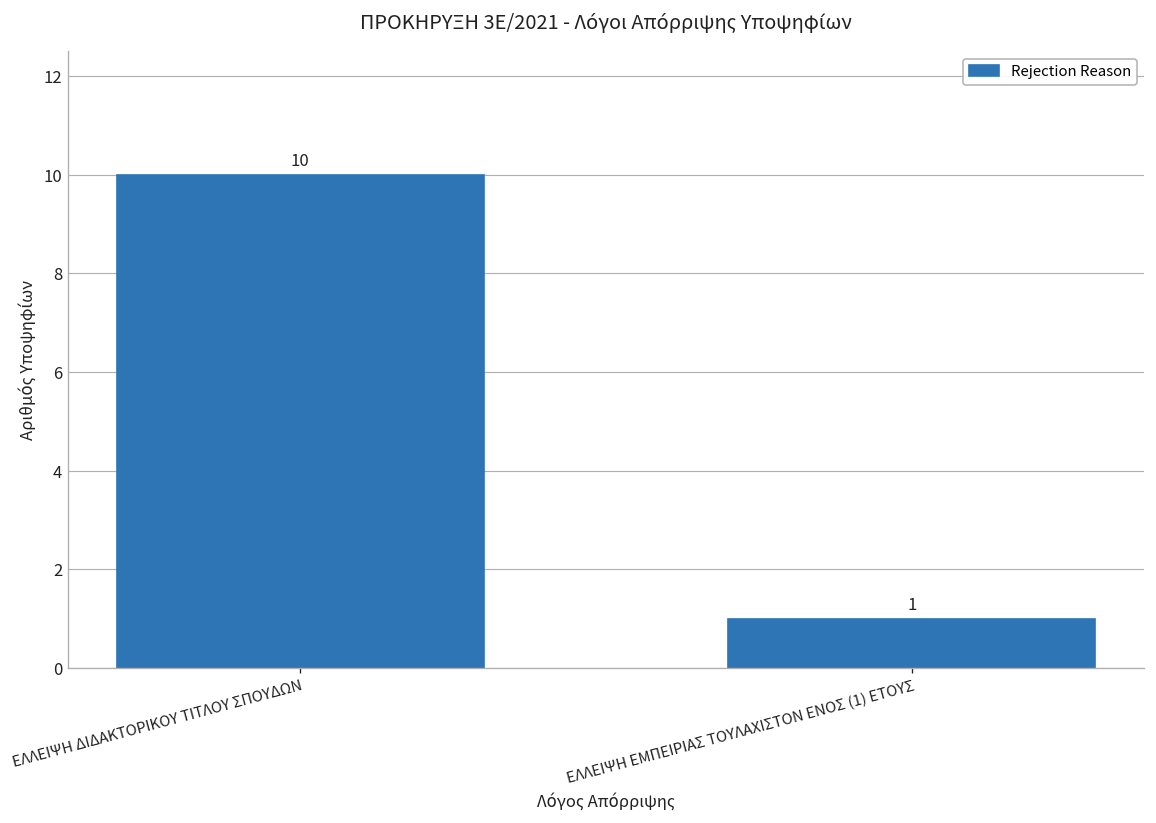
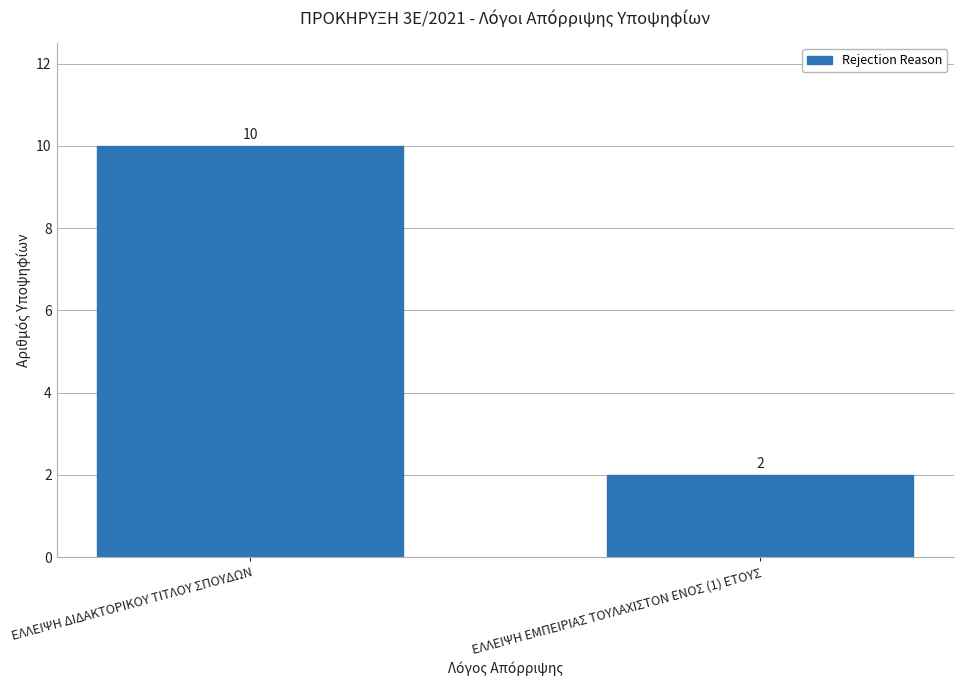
  {
    "ΕΛΛΕΙΨΗ ΔΙΔΑΚΤΟΡΙΚΟΥ ΤΙΤΛΟΥ ΣΠΟΥΔΩΝ": 10,
-   "ΕΛΛΕΙΨΗ ΕΜΠΕΙΡΙΑΣ ΤΟΥΛΑΧΙΣΤΟΝ ΕΝΟΣ (1) ΕΤΟΥΣ": 1
+   "ΕΛΛΕΙΨΗ ΕΜΠΕΙΡΙΑΣ ΤΟΥΛΑΧΙΣΤΟΝ ΕΝΟΣ (1) ΕΤΟΥΣ": 2
  }
